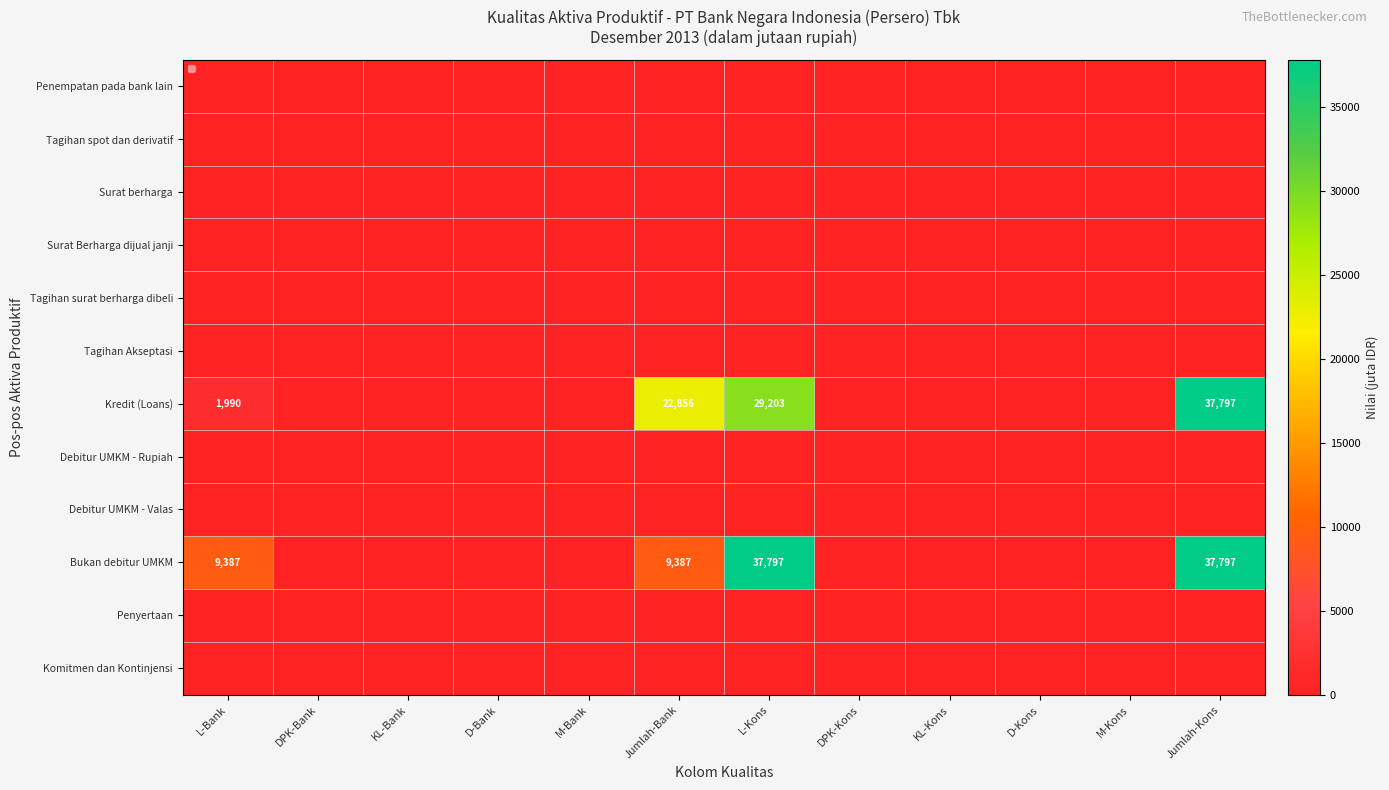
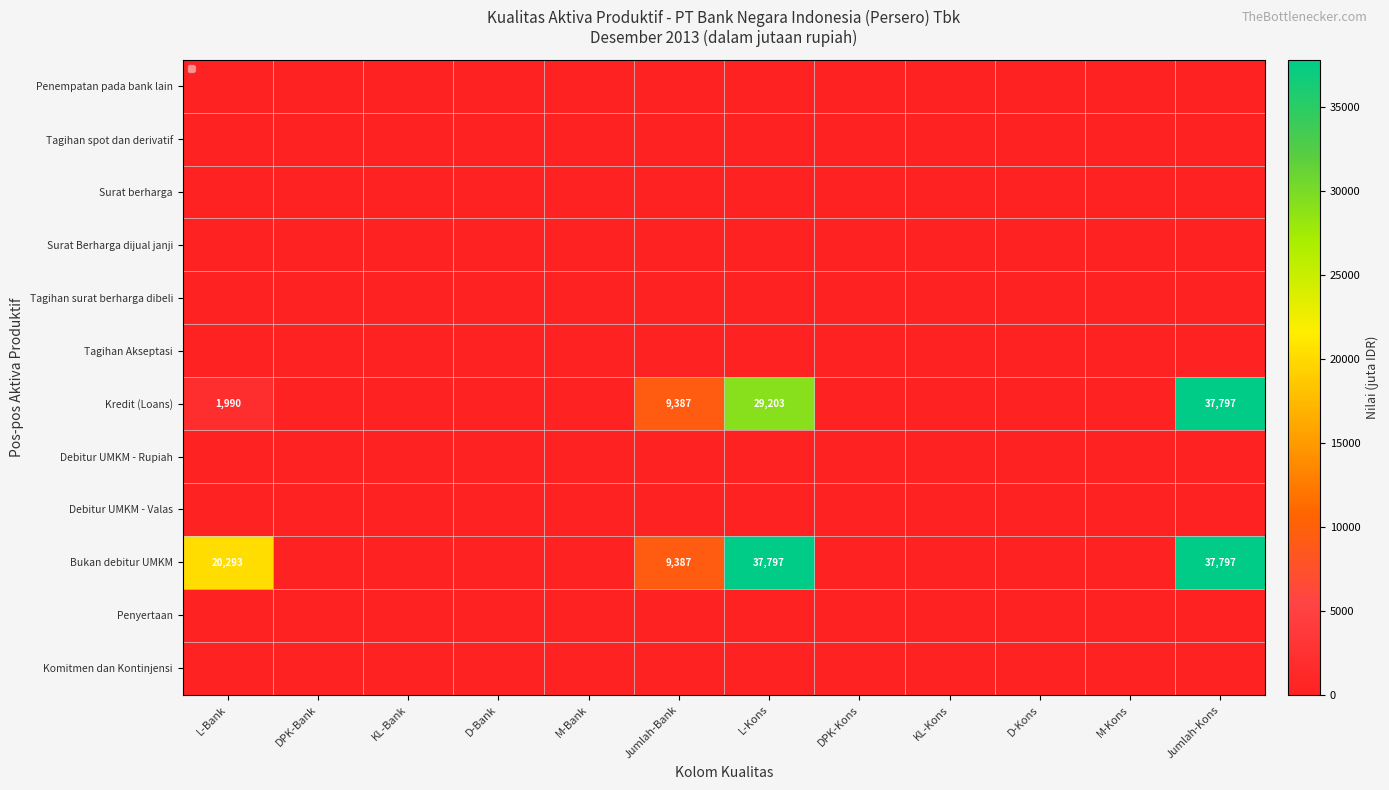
  {
    "Kredit (Loans)": {
      "L-Bank": "1,990",
-     "Jumlah-Bank": "22,856",
+     "Jumlah-Bank": "9,387",
      "L-Kons": "29,203",
      "Jumlah-Kons": "37,797"
    },
    "Bukan debitur UMKM": {
-     "L-Bank": "9,387",
+     "L-Bank": "20,293",
      "Jumlah-Bank": "9,387",
      "L-Kons": "37,797",
      "Jumlah-Kons": "37,797"
    }
  }
